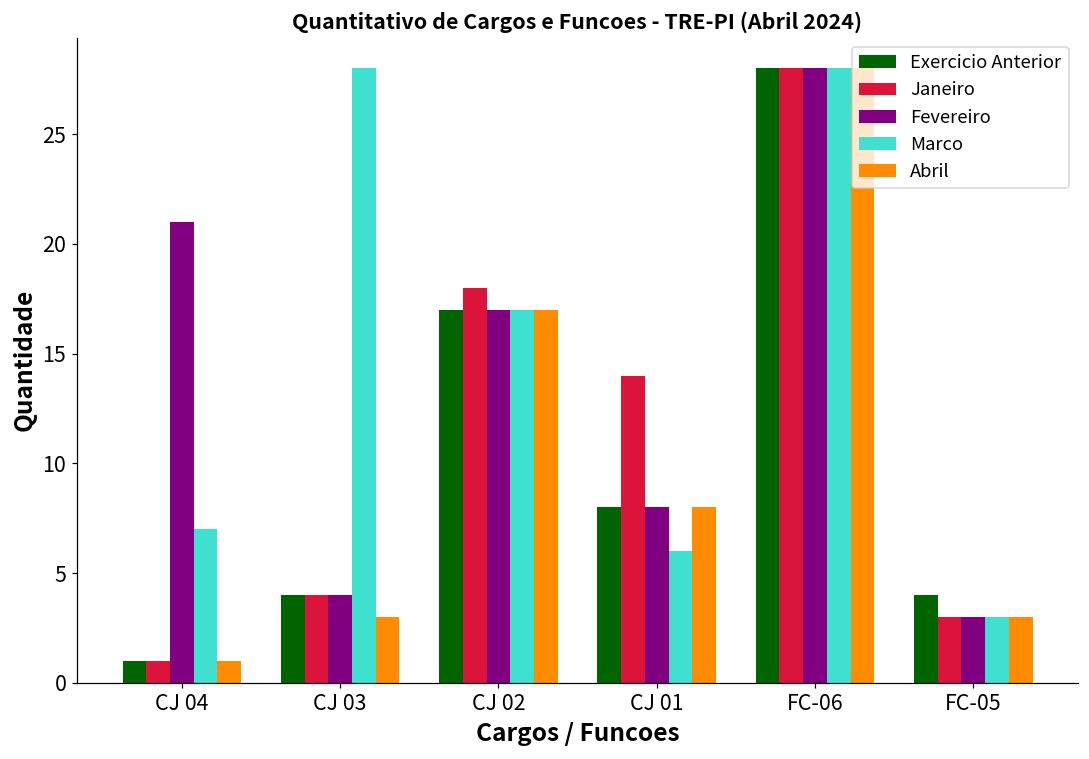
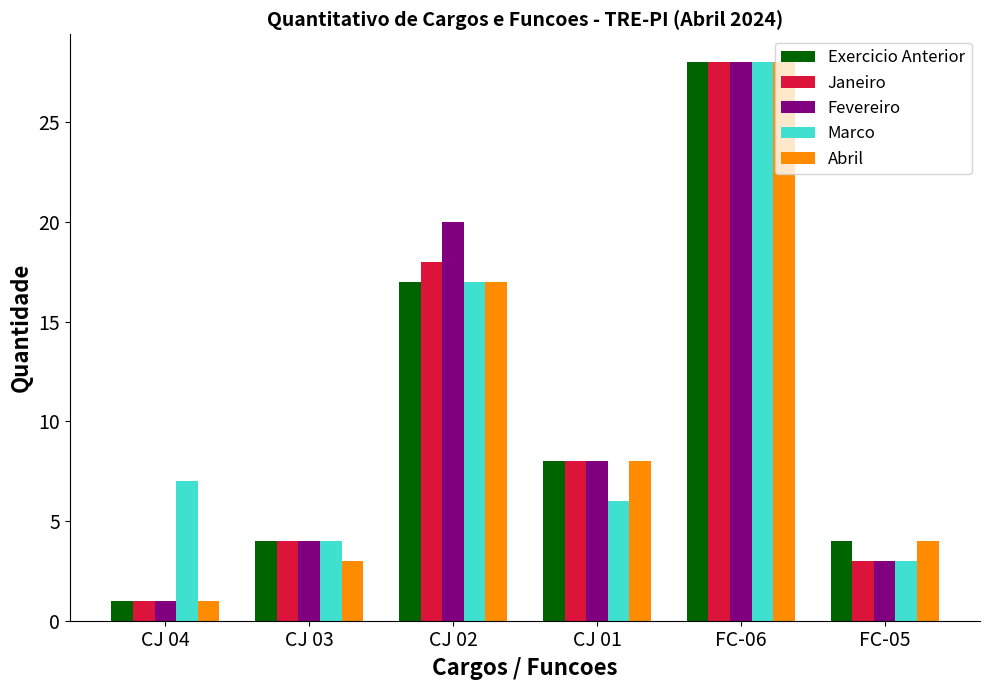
  {
    "Exercicio Anterior": {
      "CJ 04": 1,
      "CJ 03": 4,
      "CJ 02": 17,
      "CJ 01": 8,
      "FC-06": 28,
      "FC-05": 4
    },
    "Janeiro": {
      "CJ 04": 1,
      "CJ 03": 4,
      "CJ 02": 18,
-     "CJ 01": 14,
+     "CJ 01": 8,
      "FC-06": 28,
      "FC-05": 3
    },
    "Fevereiro": {
-     "CJ 04": 21,
+     "CJ 04": 1,
      "CJ 03": 4,
-     "CJ 02": 17,
+     "CJ 02": 20,
      "CJ 01": 8,
      "FC-06": 28,
      "FC-05": 3
    },
    "Marco": {
      "CJ 04": 7,
-     "CJ 03": 28,
+     "CJ 03": 4,
      "CJ 02": 17,
      "CJ 01": 6,
      "FC-06": 28,
      "FC-05": 3
    },
    "Abril": {
      "CJ 04": 1,
      "CJ 03": 3,
      "CJ 02": 17,
      "CJ 01": 8,
-     "FC-05": 3
+     "FC-05": 4
    }
  }
